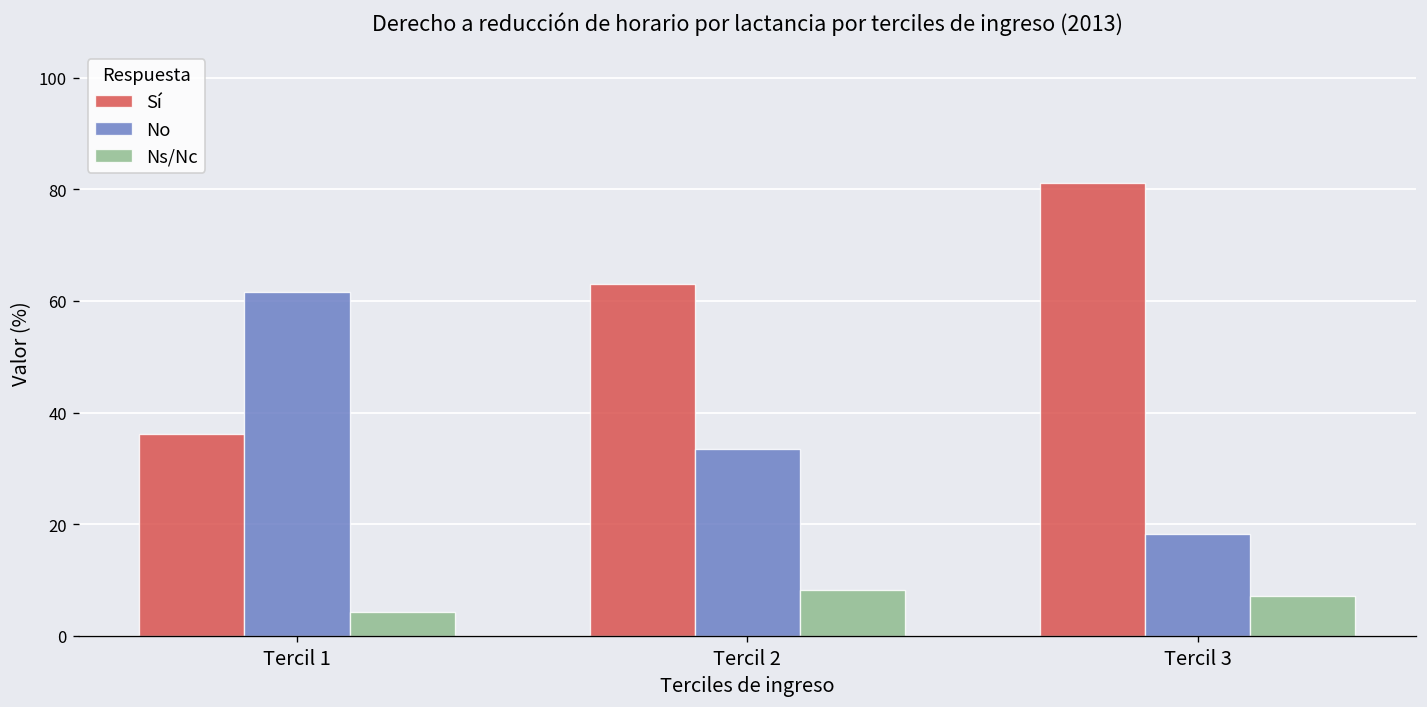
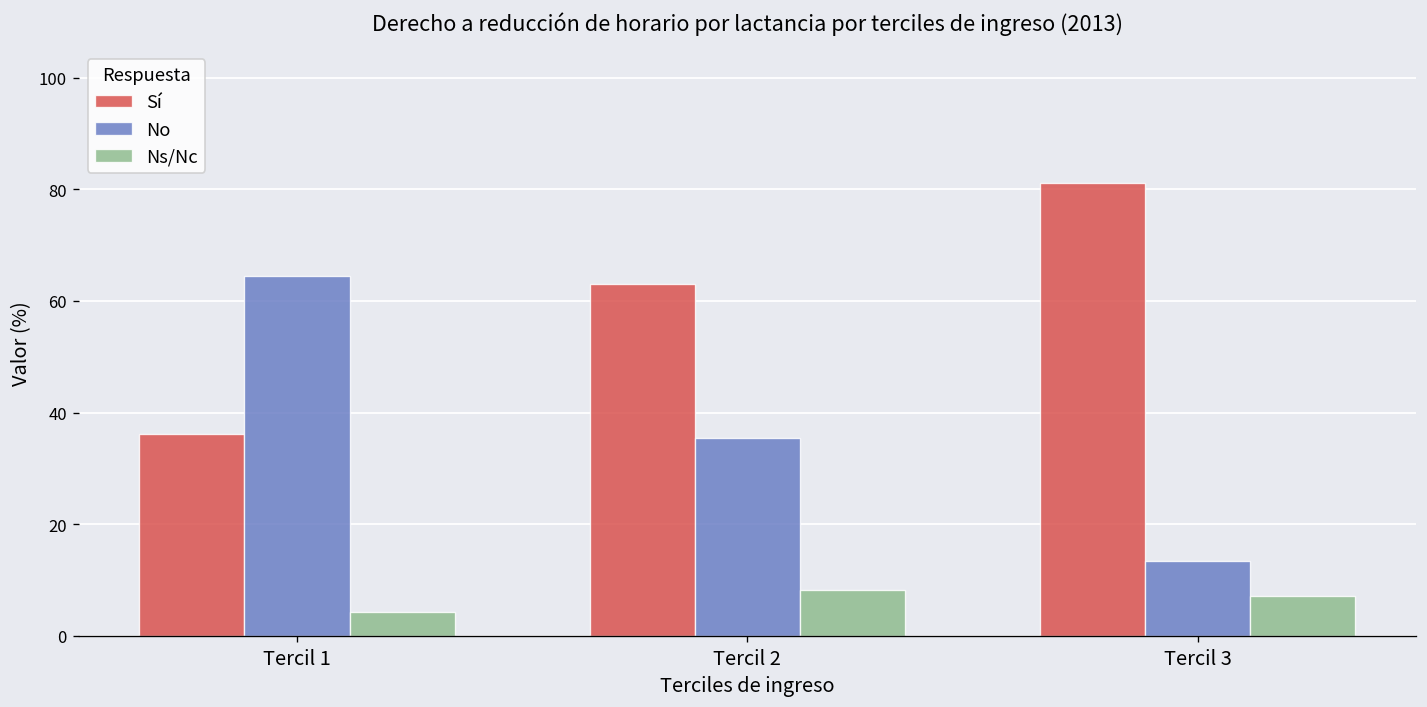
  {
    "Sí": {
      "Tercil 1": 36,
      "Tercil 2": 63,
      "Tercil 3": 81
    },
    "No": {
-     "Tercil 1": 62,
-     "Tercil 2": 33,
-     "Tercil 3": 18
+     "Tercil 1": 64,
+     "Tercil 2": 36,
+     "Tercil 3": 13
    },
    "Ns/Nc": {
      "Tercil 1": 4,
      "Tercil 2": 8,
      "Tercil 3": 7
    }
  }
